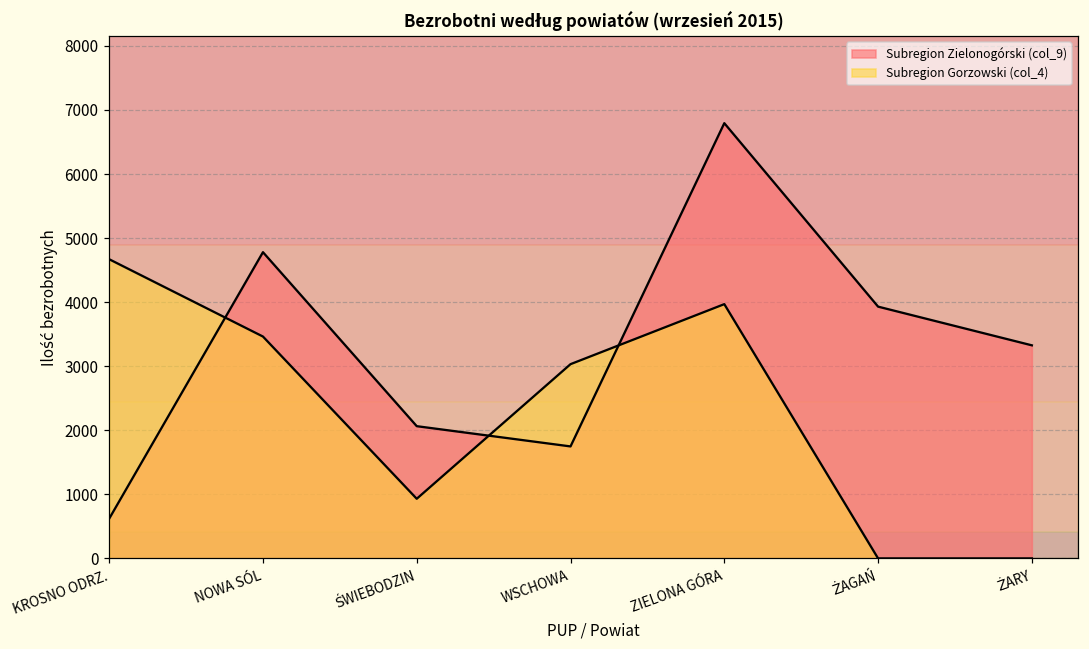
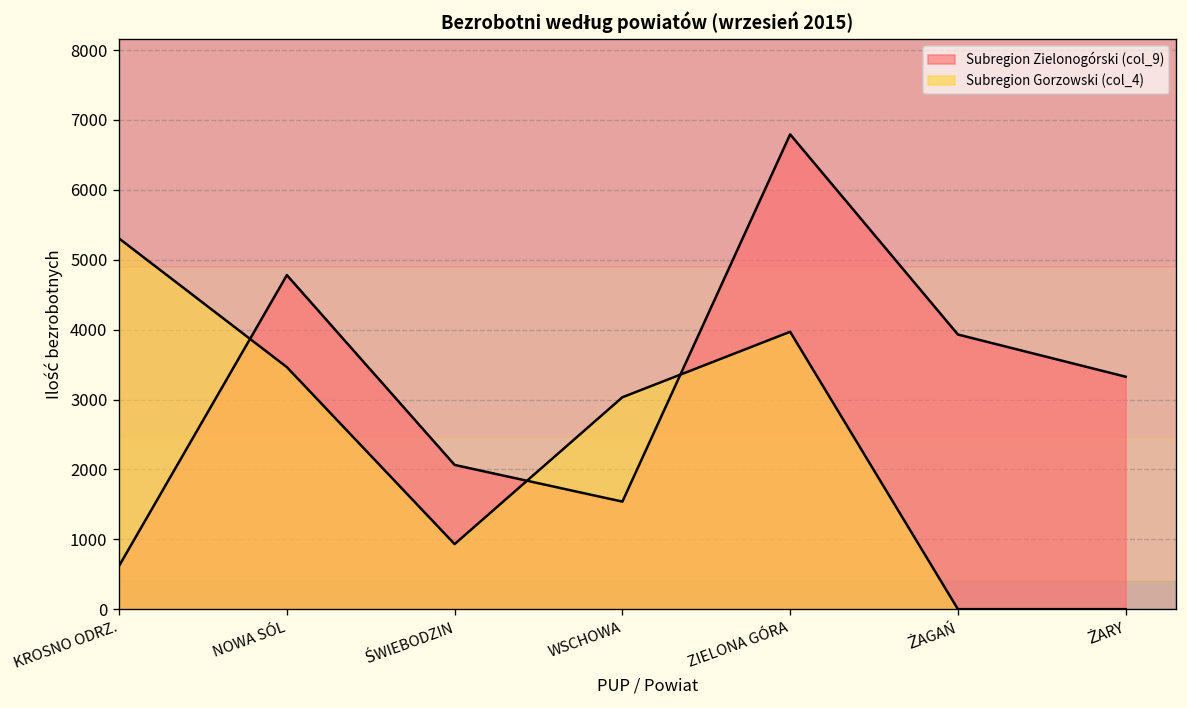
  {
    "Subregion Zielonogórski (col_9)": {
      "KROSNO ODRZ.": 600,
      "NOWA SÓL": 4800,
      "ŚWIEBODZIN": 2100,
-     "WSCHOWA": 1700,
+     "WSCHOWA": 1500,
      "ZIELONA GÓRA": 6800,
      "ŻAGAŃ": 3900,
      "ŻARY": 3300
    },
    "Subregion Gorzowski (col_4)": {
-     "KROSNO ODRZ.": 4700,
+     "KROSNO ODRZ.": 5300,
      "NOWA SÓL": 3500,
      "ŚWIEBODZIN": 900,
      "WSCHOWA": 3000,
      "ZIELONA GÓRA": 4000,
      "ŻAGAŃ": 0,
      "ŻARY": 0
    }
  }
